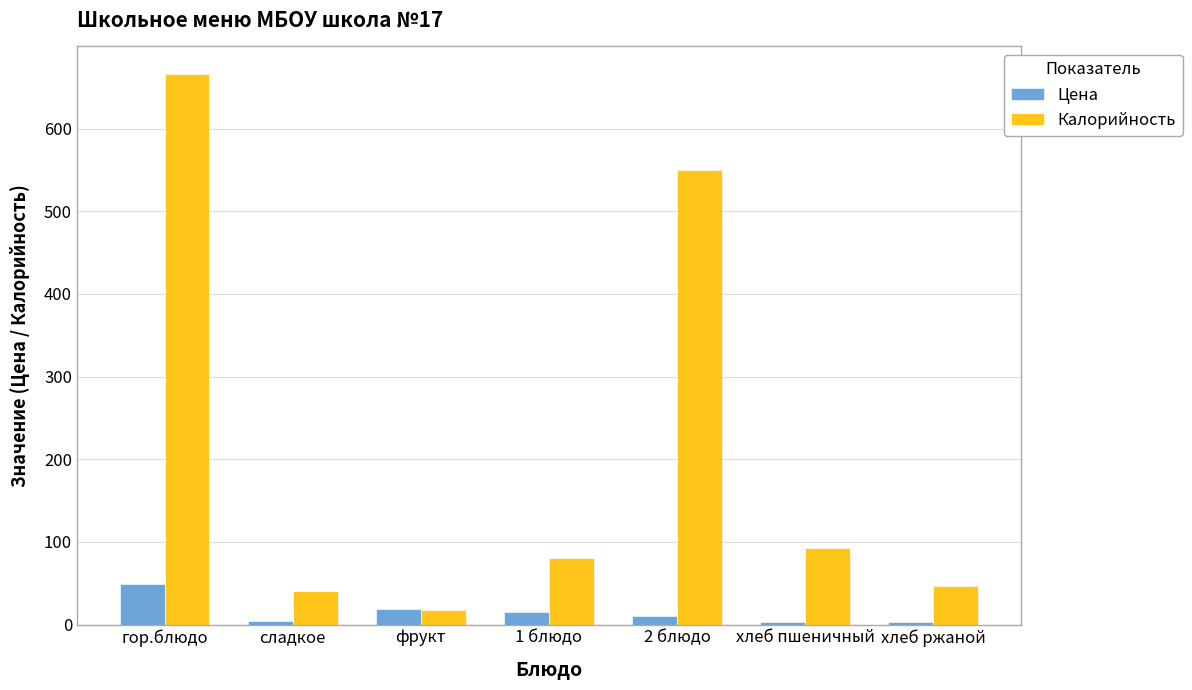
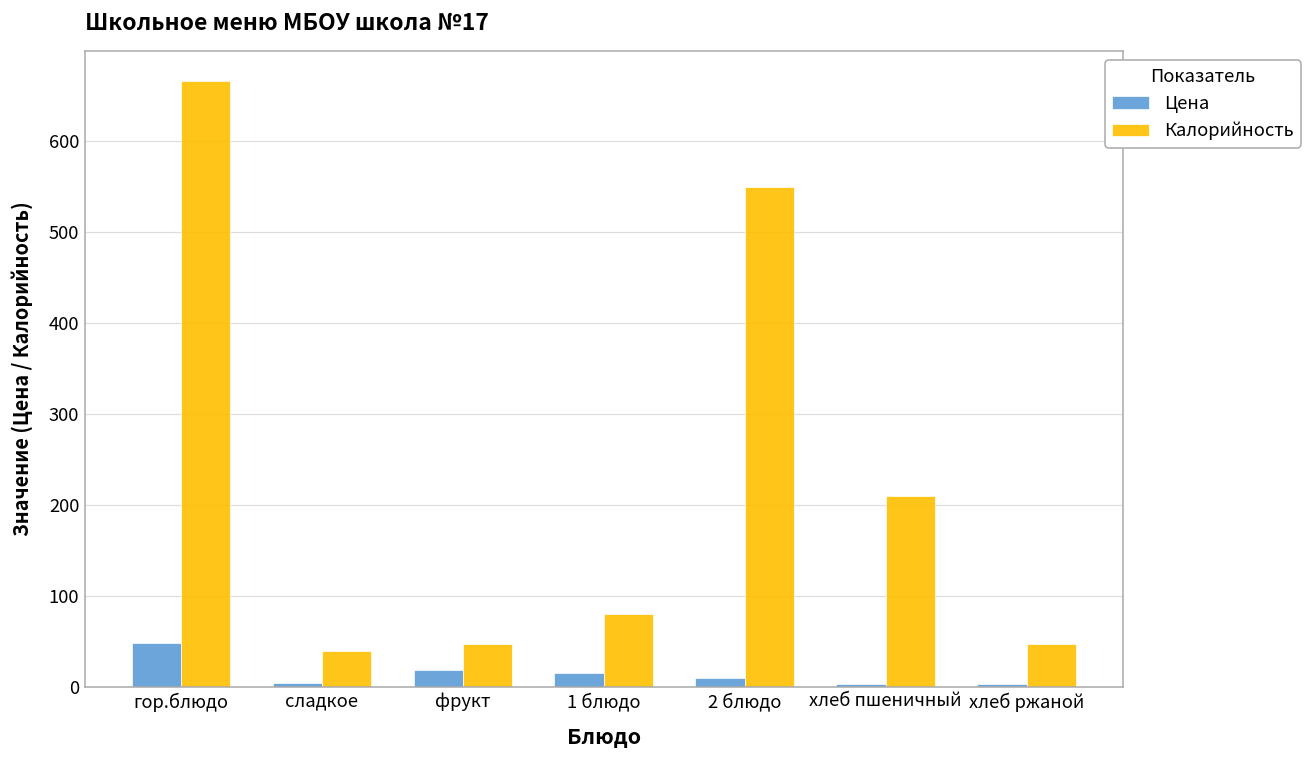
  {
    "Цена": {
      "гор.блюдо": 50,
      "сладкое": 0,
      "фрукт": 20,
      "1 блюдо": 20,
      "2 блюдо": 10,
      "хлеб пшеничный": 0,
      "хлеб ржаной": 0
    },
    "Калорийность": {
      "гор.блюдо": 670,
      "сладкое": 40,
-     "фрукт": 20,
+     "фрукт": 50,
      "1 блюдо": 80,
      "2 блюдо": 550,
-     "хлеб пшеничный": 90,
+     "хлеб пшеничный": 210,
      "хлеб ржаной": 50
    }
  }
